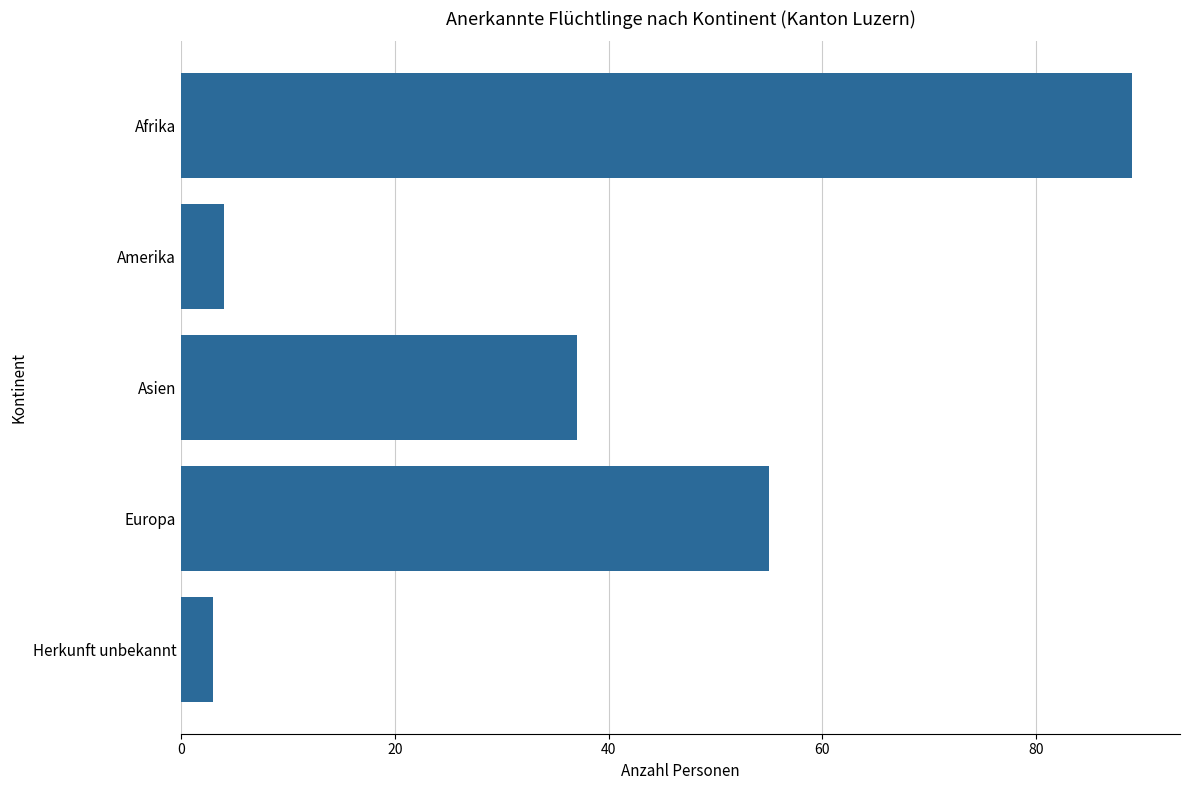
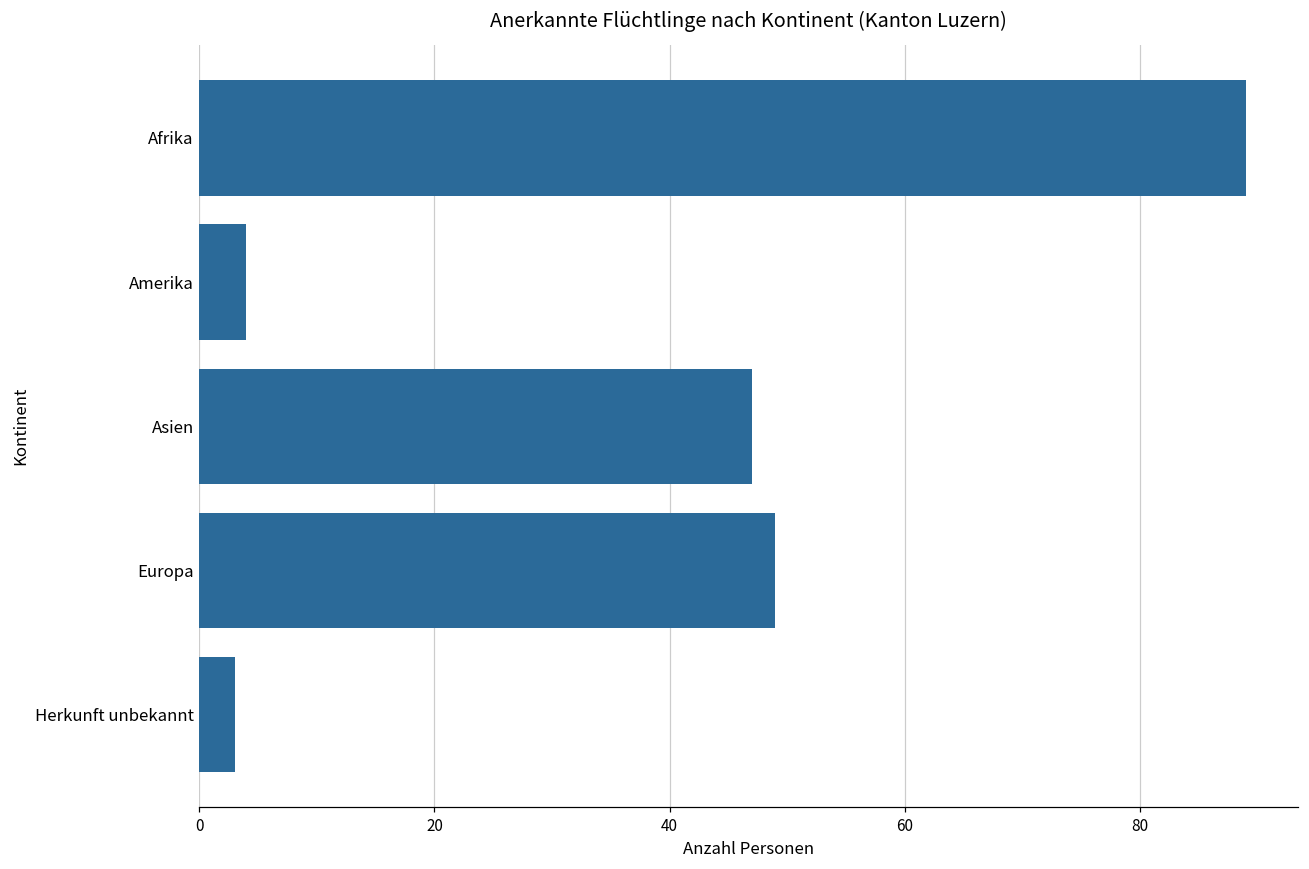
  {
    "Afrika": 89,
    "Amerika": 4,
-   "Asien": 37,
-   "Europa": 55,
+   "Asien": 47,
+   "Europa": 49,
    "Herkunft unbekannt": 3
  }
